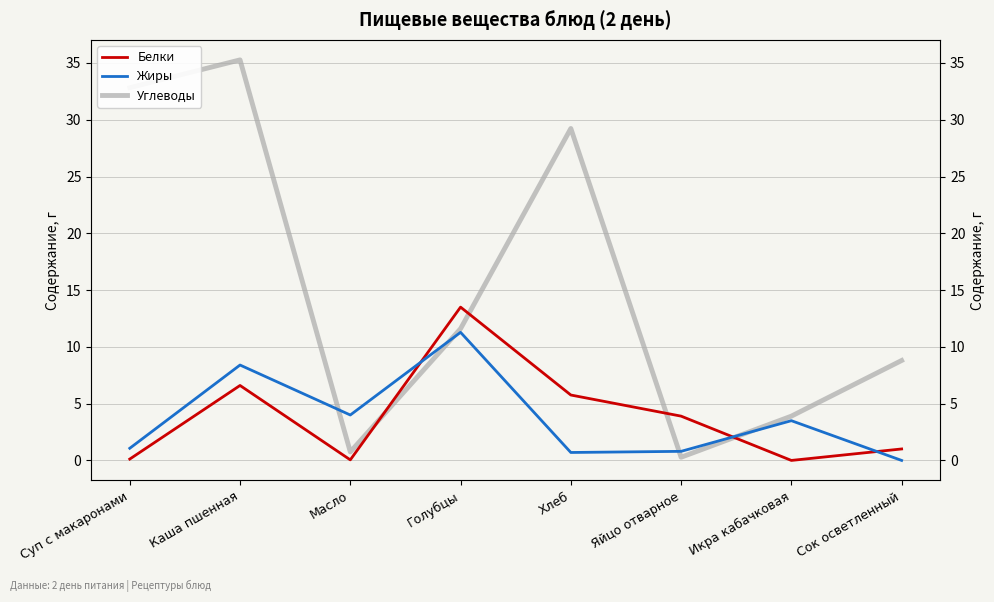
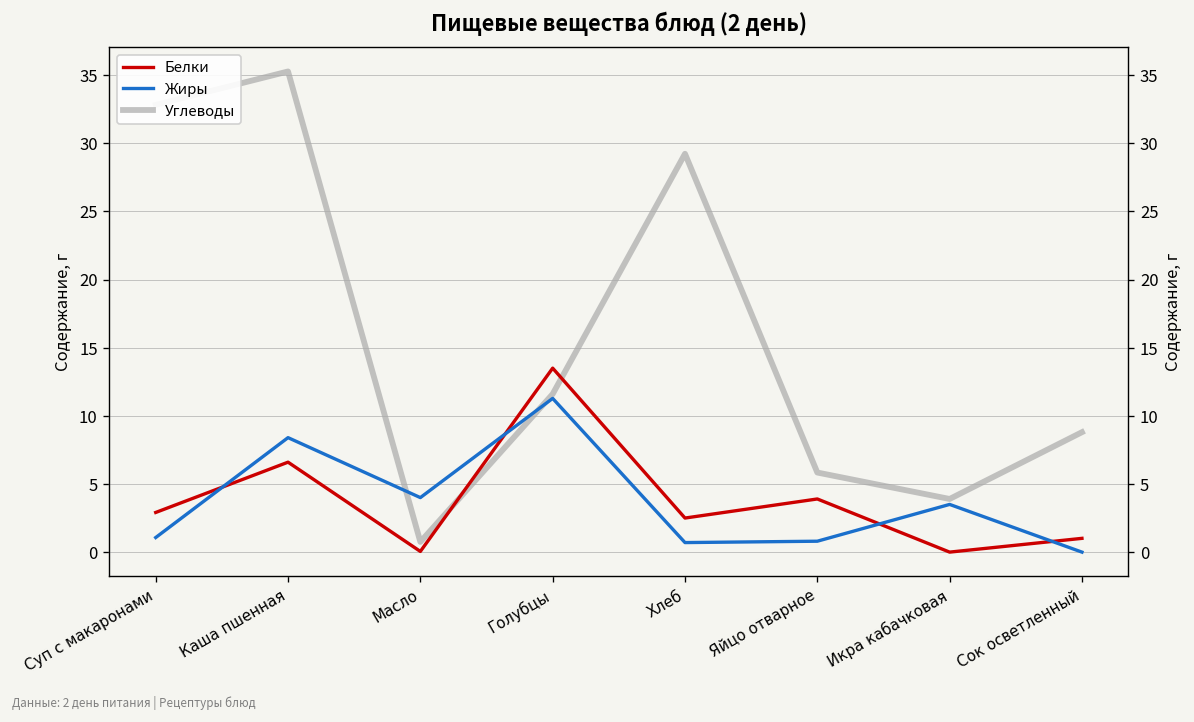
  {
    "Белки": {
-     "Суп с макаронами": 0.1,
+     "Суп с макаронами": 2.9,
      "Каша пшенная": 6.6,
      "Масло": 0.1,
      "Голубцы": 13.5,
-     "Хлеб": 5.8,
+     "Хлеб": 2.5,
      "Яйцо отварное": 3.9,
      "Икра кабачковая": 0.0,
      "Сок осветленный": 1.0
    },
    "Жиры": {
      "Суп с макаронами": 1.1,
      "Каша пшенная": 8.4,
      "Масло": 4.0,
      "Голубцы": 11.3,
      "Хлеб": 0.7,
      "Яйцо отварное": 0.8,
      "Икра кабачковая": 3.5,
      "Сок осветленный": 0.0
    },
    "Углеводы": {
      "Каша пшенная": 35.3,
      "Масло": 0.8,
      "Голубцы": 11.6,
      "Хлеб": 29.2,
-     "Яйцо отварное": 0.3,
+     "Яйцо отварное": 5.8,
      "Икра кабачковая": 3.9,
      "Сок осветленный": 8.8
    }
  }
